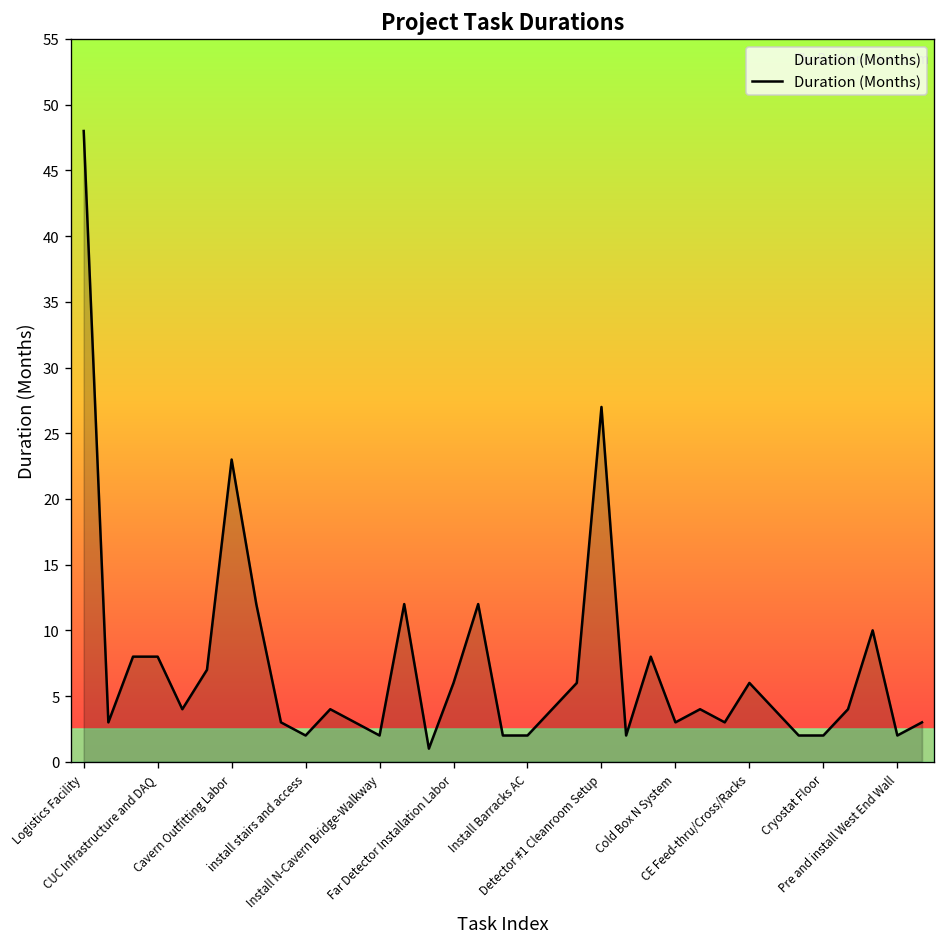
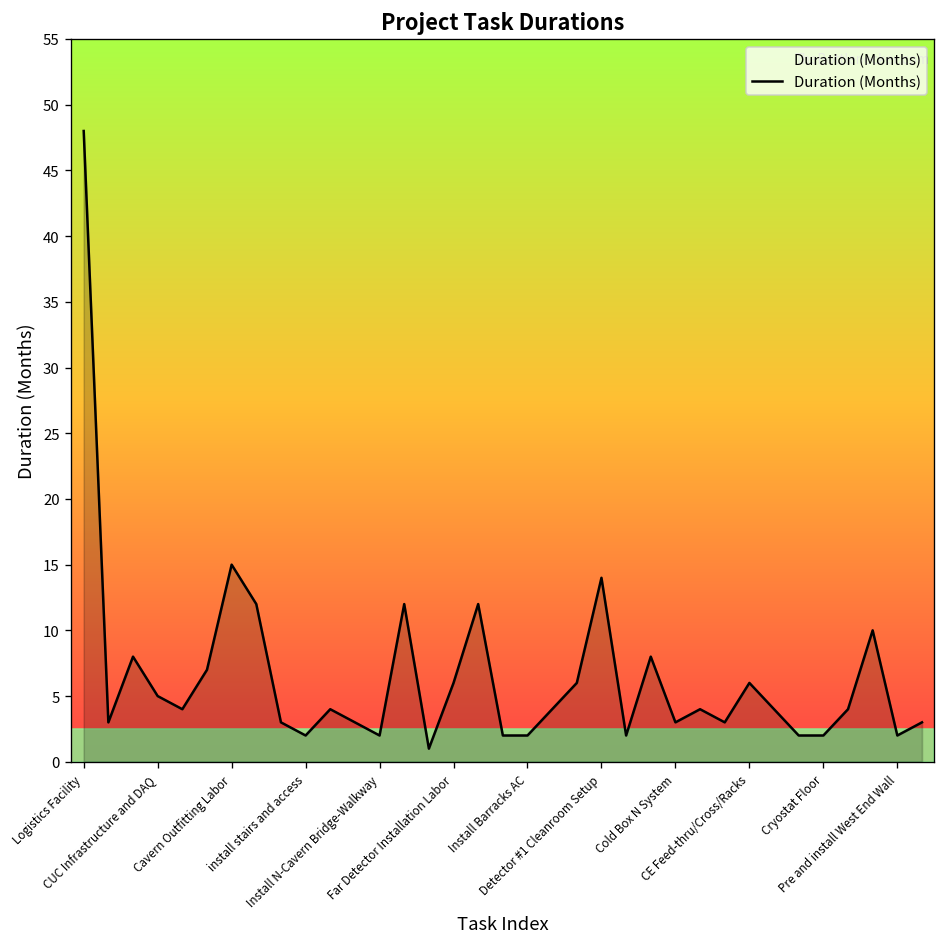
  {
    "Logistics Facility": 48,
-   "CUC Infrastructure and DAQ": 8,
-   "Cavern Outfitting Labor": 23,
+   "CUC Infrastructure and DAQ": 5,
+   "Cavern Outfitting Labor": 15,
    "Far Detector Installation Labor": 6,
-   "Detector #1 Cleanroom Setup": 27,
+   "Detector #1 Cleanroom Setup": 14,
    "Cold Box N System": 3,
    "CE Feed-thru/Cross/Racks": 6
  }
